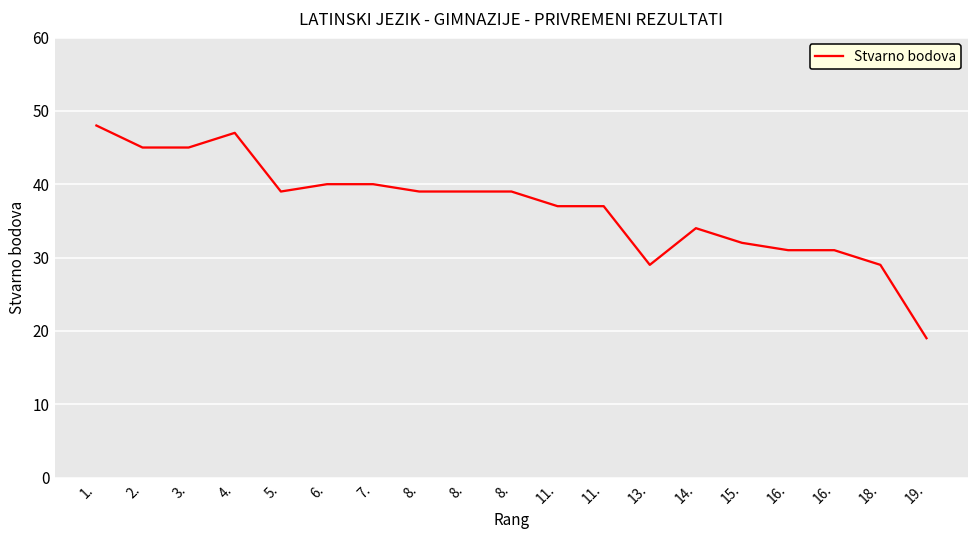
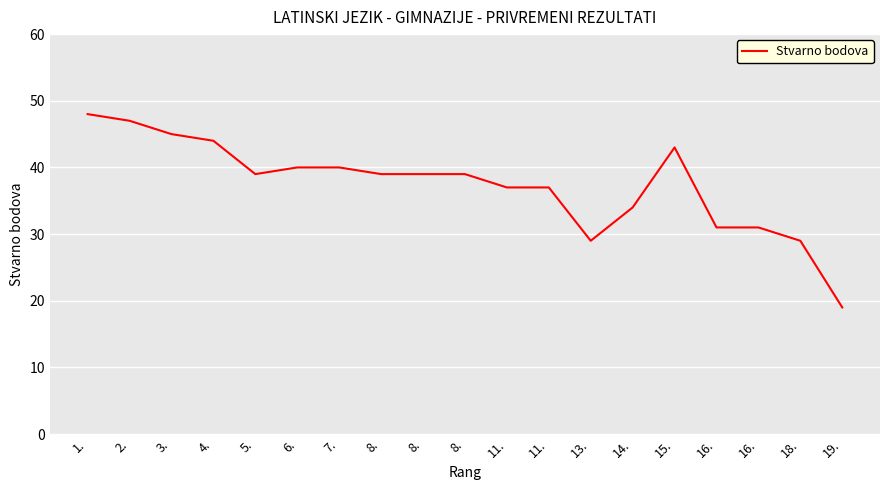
  {
    "1.": 48,
-   "2.": 45,
+   "2.": 47,
    "3.": 45,
-   "4.": 47,
+   "4.": 44,
    "5.": 39,
    "6.": 40,
    "7.": 40,
    "13.": 29,
    "14.": 34,
-   "15.": 32,
+   "15.": 43,
    "18.": 29,
    "19.": 19
  }
